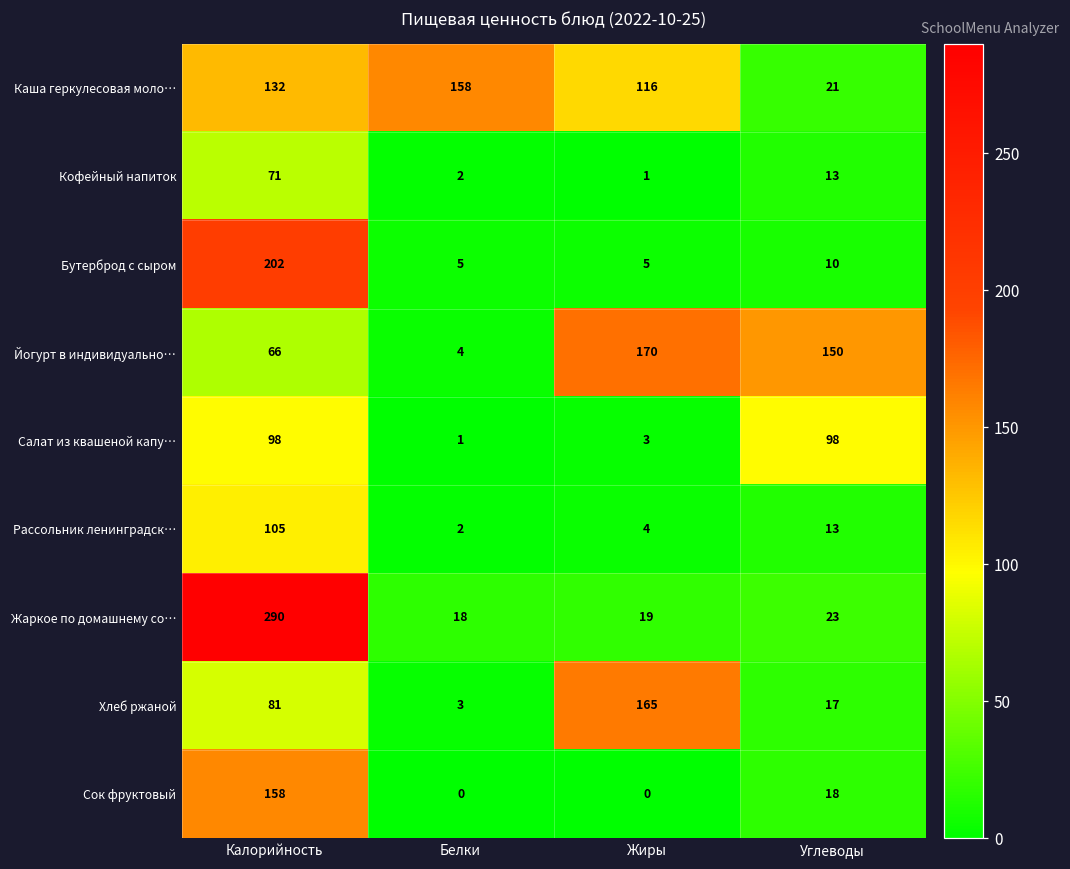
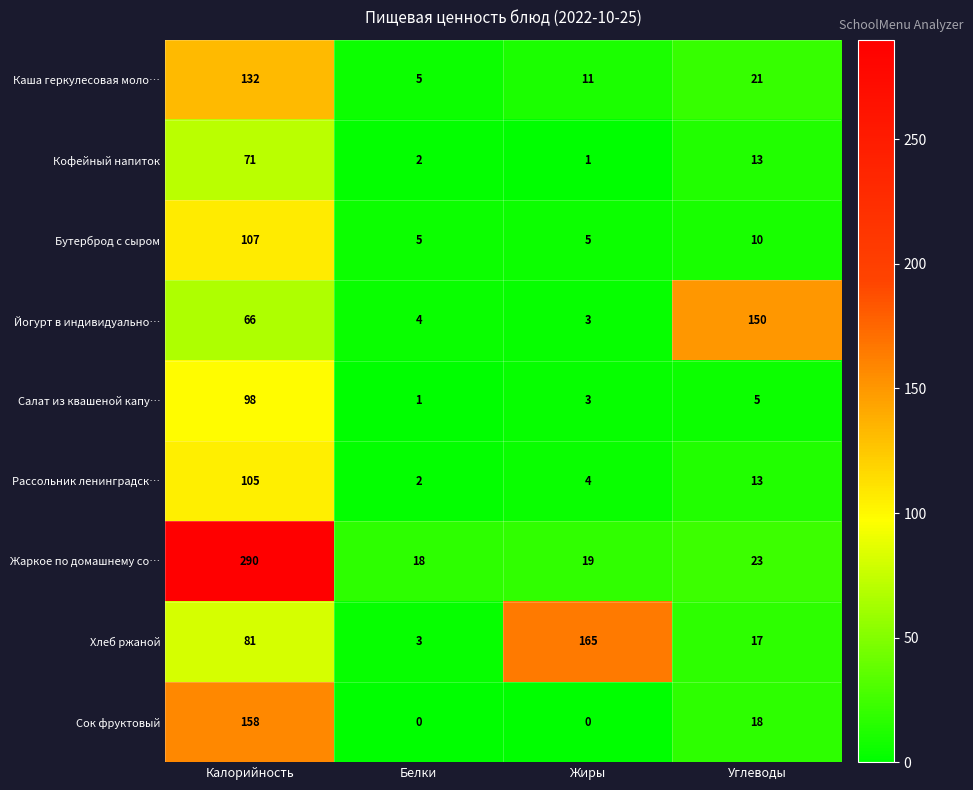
  {
    "Каша геркулесовая моло…": {
      "Калорийность": 132,
-     "Белки": 158,
-     "Жиры": 116,
+     "Белки": 5,
+     "Жиры": 11,
      "Углеводы": 21
    },
    "Кофейный напиток": {
      "Калорийность": 71,
      "Белки": 2,
      "Жиры": 1,
      "Углеводы": 13
    },
    "Бутерброд с сыром": {
-     "Калорийность": 202,
+     "Калорийность": 107,
      "Белки": 5,
      "Жиры": 5,
      "Углеводы": 10
    },
    "Йогурт в индивидуально…": {
      "Калорийность": 66,
      "Белки": 4,
-     "Жиры": 170,
+     "Жиры": 3,
      "Углеводы": 150
    },
    "Салат из квашеной капу…": {
      "Калорийность": 98,
      "Белки": 1,
      "Жиры": 3,
-     "Углеводы": 98
+     "Углеводы": 5
    },
    "Рассольник ленинградск…": {
      "Калорийность": 105,
      "Белки": 2,
      "Жиры": 4,
      "Углеводы": 13
    },
    "Жаркое по домашнему со…": {
      "Калорийность": 290,
      "Белки": 18,
      "Жиры": 19,
      "Углеводы": 23
    },
    "Хлеб ржаной": {
      "Калорийность": 81,
      "Белки": 3,
      "Жиры": 165,
      "Углеводы": 17
    },
    "Сок фруктовый": {
      "Калорийность": 158,
      "Белки": 0,
      "Жиры": 0,
      "Углеводы": 18
    }
  }
